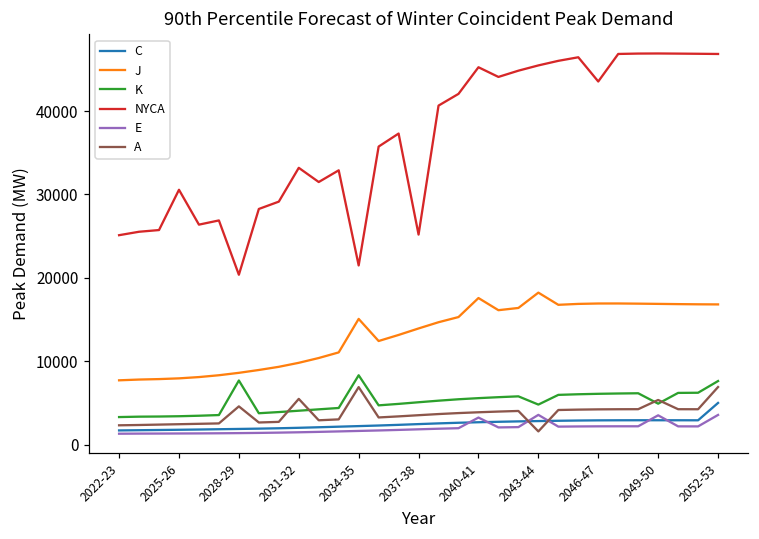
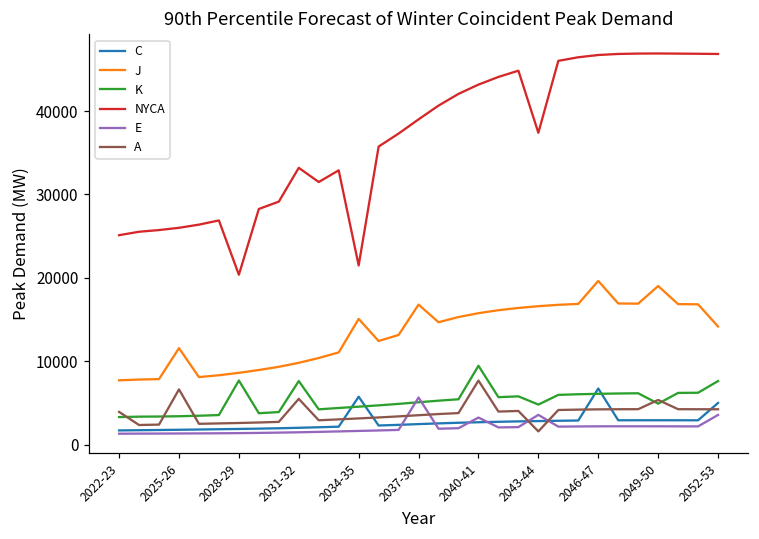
  {
    "C": {
      "2022-23": 2000,
      "2025-26": 2000,
      "2028-29": 2000,
      "2031-32": 2000,
-     "2034-35": 2000,
+     "2034-35": 6000,
      "2037-38": 2000,
      "2040-41": 3000,
      "2043-44": 3000,
-     "2046-47": 3000,
+     "2046-47": 7000,
      "2049-50": 3000,
      "2052-53": 5000
    },
    "J": {
      "2022-23": 8000,
-     "2025-26": 8000,
+     "2025-26": 12000,
      "2028-29": 9000,
      "2031-32": 10000,
      "2034-35": 15000,
-     "2037-38": 14000,
-     "2040-41": 18000,
-     "2043-44": 18000,
-     "2046-47": 17000,
-     "2049-50": 17000,
-     "2052-53": 17000
+     "2037-38": 17000,
+     "2040-41": 16000,
+     "2043-44": 17000,
+     "2046-47": 20000,
+     "2049-50": 19000,
+     "2052-53": 14000
    },
    "K": {
      "2022-23": 3000,
      "2025-26": 3000,
      "2028-29": 8000,
-     "2031-32": 4000,
-     "2034-35": 8000,
+     "2031-32": 8000,
+     "2034-35": 5000,
      "2037-38": 5000,
-     "2040-41": 6000,
+     "2040-41": 9000,
      "2043-44": 5000,
      "2046-47": 6000,
      "2049-50": 5000,
      "2052-53": 8000
    },
    "NYCA": {
      "2022-23": 25000,
-     "2025-26": 31000,
+     "2025-26": 26000,
      "2028-29": 20000,
      "2031-32": 33000,
      "2034-35": 21000,
-     "2037-38": 25000,
-     "2040-41": 45000,
-     "2043-44": 45000,
-     "2046-47": 44000,
+     "2037-38": 39000,
+     "2040-41": 43000,
+     "2043-44": 37000,
+     "2046-47": 47000,
      "2049-50": 47000,
      "2052-53": 47000
    },
    "E": {
      "2022-23": 1000,
      "2025-26": 1000,
      "2028-29": 1000,
      "2031-32": 2000,
      "2034-35": 2000,
-     "2037-38": 2000,
+     "2037-38": 6000,
      "2040-41": 3000,
      "2043-44": 4000,
      "2046-47": 2000,
-     "2049-50": 4000,
+     "2049-50": 2000,
      "2052-53": 4000
    },
    "A": {
-     "2022-23": 2000,
-     "2025-26": 2000,
-     "2028-29": 5000,
+     "2022-23": 4000,
+     "2025-26": 7000,
+     "2028-29": 3000,
      "2031-32": 6000,
-     "2034-35": 7000,
+     "2034-35": 3000,
      "2037-38": 4000,
-     "2040-41": 4000,
+     "2040-41": 8000,
      "2043-44": 2000,
      "2046-47": 4000,
      "2049-50": 5000,
-     "2052-53": 7000
+     "2052-53": 4000
    }
  }
